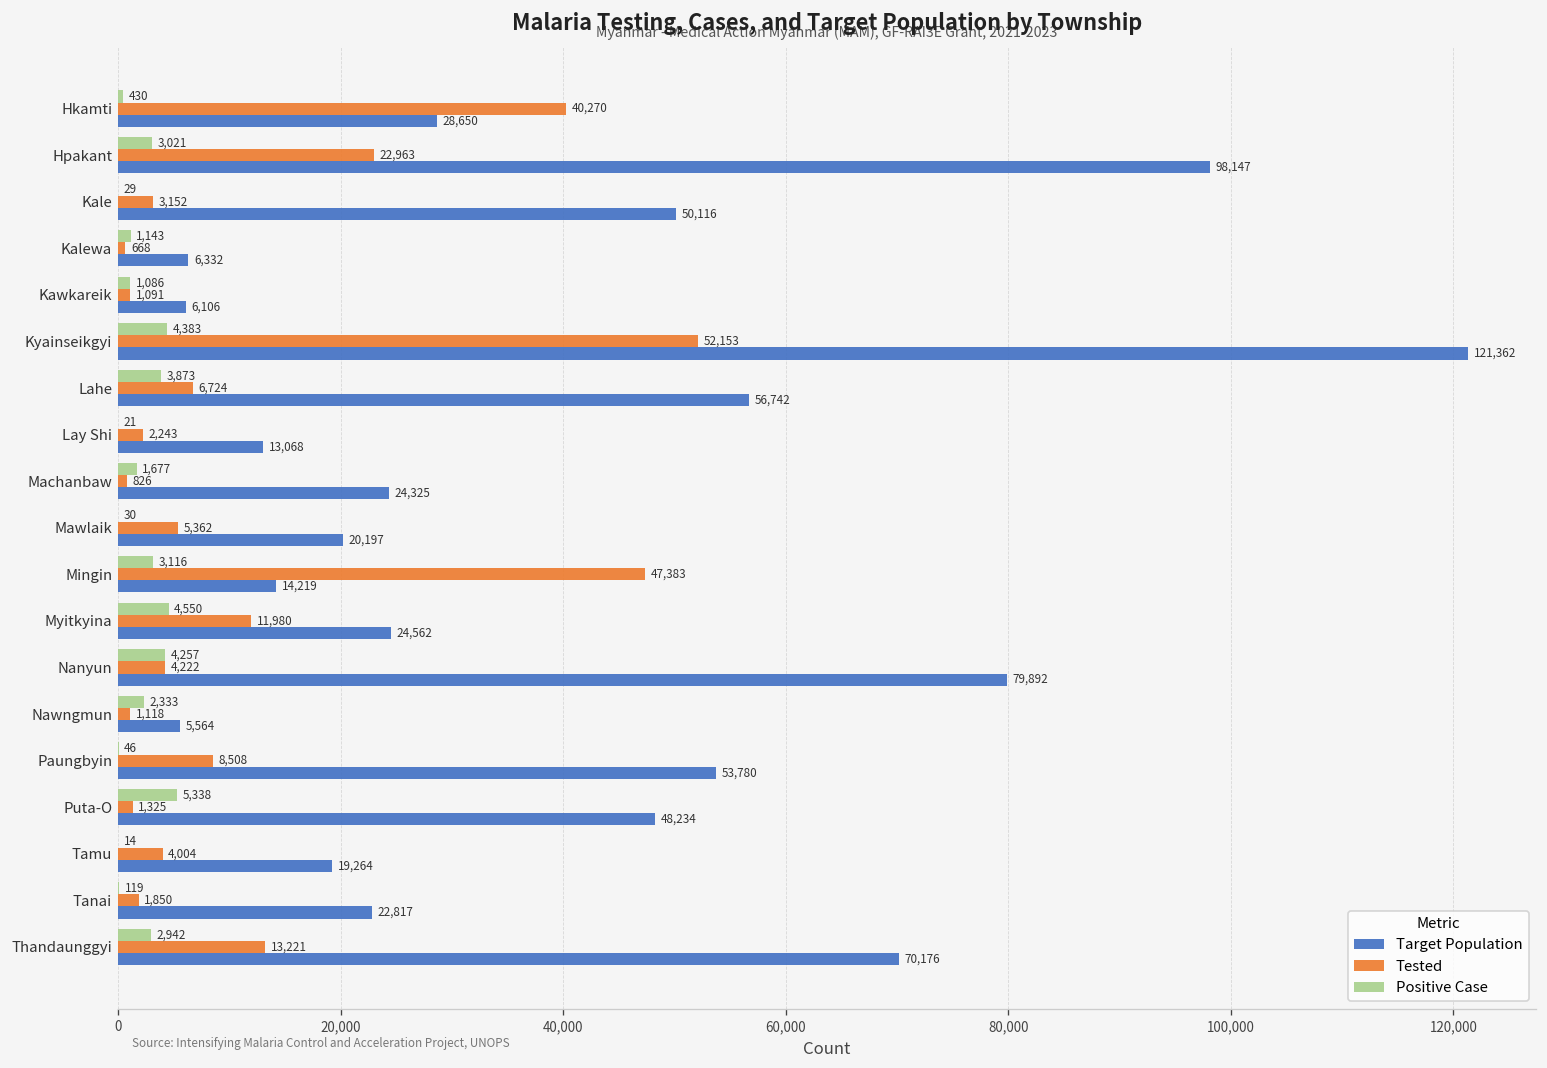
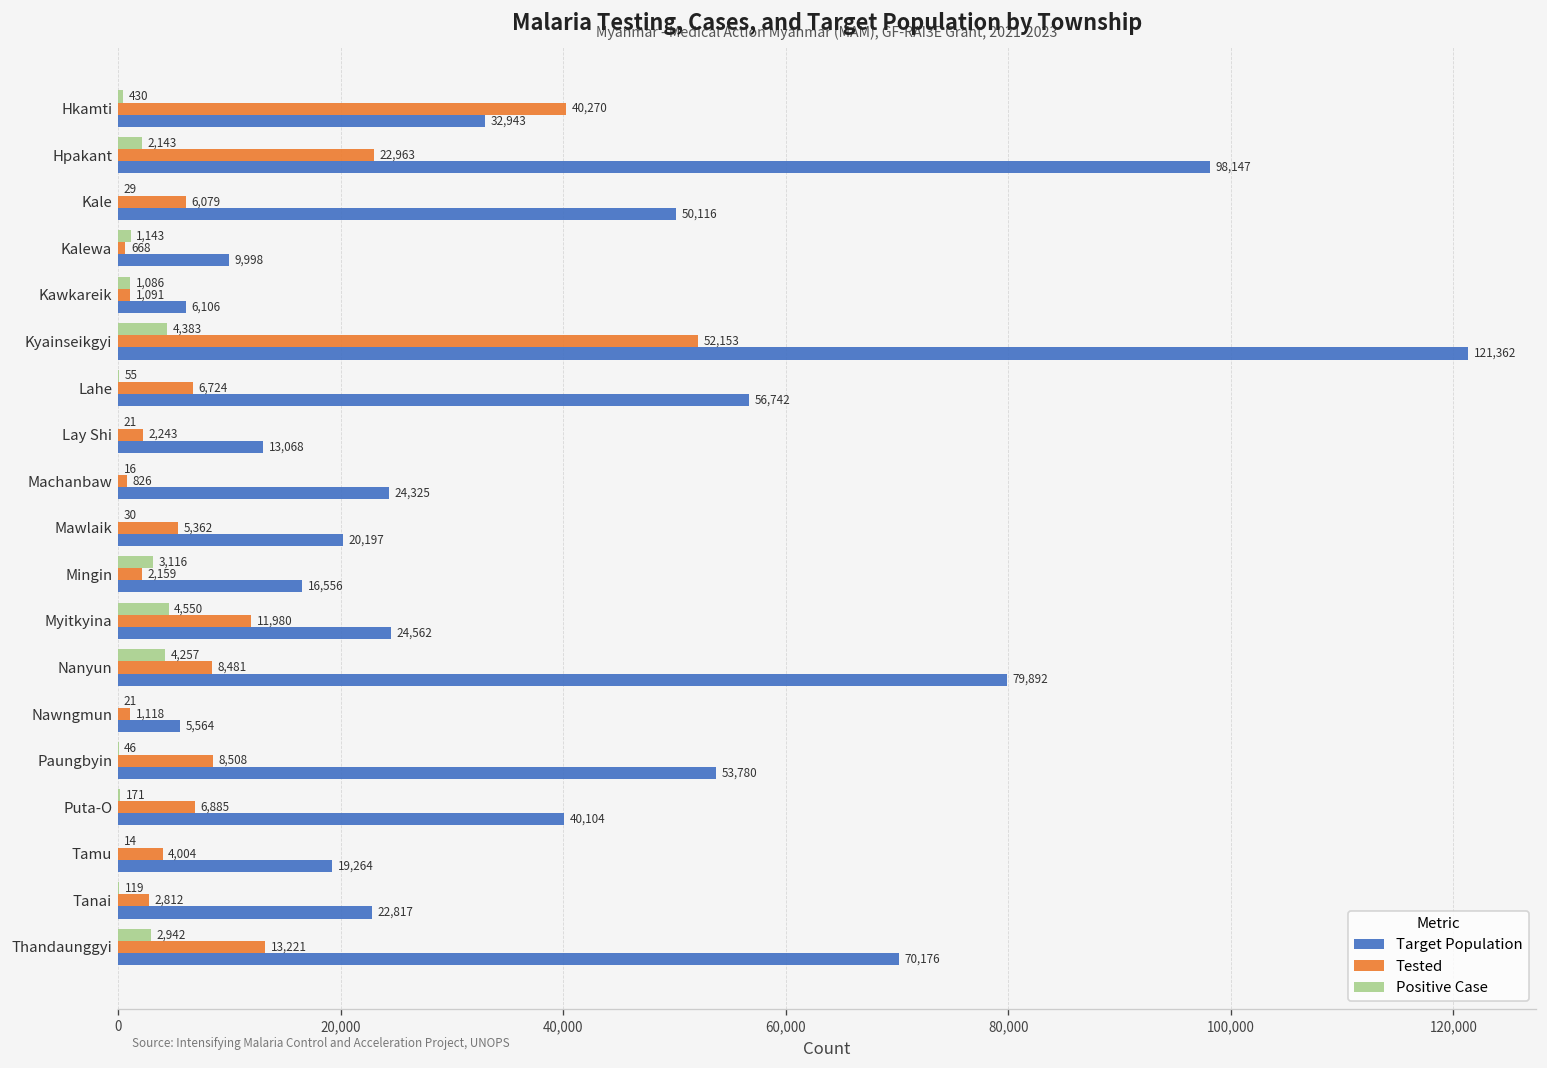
  {
    "Target Population": {
-     "Hkamti": "28,650",
+     "Hkamti": "32,943",
      "Hpakant": "98,147",
      "Kale": "50,116",
-     "Kalewa": "6,332",
+     "Kalewa": "9,998",
      "Kawkareik": "6,106",
      "Kyainseikgyi": "121,362",
      "Lahe": "56,742",
      "Lay Shi": "13,068",
      "Machanbaw": "24,325",
      "Mawlaik": "20,197",
-     "Mingin": "14,219",
+     "Mingin": "16,556",
      "Myitkyina": "24,562",
      "Nanyun": "79,892",
      "Nawngmun": "5,564",
      "Paungbyin": "53,780",
-     "Puta-O": "48,234",
+     "Puta-O": "40,104",
      "Tamu": "19,264",
      "Tanai": "22,817",
      "Thandaunggyi": "70,176"
    },
    "Tested": {
      "Hkamti": "40,270",
      "Hpakant": "22,963",
-     "Kale": "3,152",
+     "Kale": "6,079",
      "Kalewa": "668",
      "Kawkareik": "1,091",
      "Kyainseikgyi": "52,153",
      "Lahe": "6,724",
      "Lay Shi": "2,243",
      "Machanbaw": "826",
      "Mawlaik": "5,362",
-     "Mingin": "47,383",
+     "Mingin": "2,159",
      "Myitkyina": "11,980",
-     "Nanyun": "4,222",
+     "Nanyun": "8,481",
      "Nawngmun": "1,118",
      "Paungbyin": "8,508",
-     "Puta-O": "1,325",
+     "Puta-O": "6,885",
      "Tamu": "4,004",
-     "Tanai": "1,850",
+     "Tanai": "2,812",
      "Thandaunggyi": "13,221"
    },
    "Positive Case": {
      "Hkamti": "430",
-     "Hpakant": "3,021",
+     "Hpakant": "2,143",
      "Kale": "29",
      "Kalewa": "1,143",
      "Kawkareik": "1,086",
      "Kyainseikgyi": "4,383",
-     "Lahe": "3,873",
+     "Lahe": "55",
      "Lay Shi": "21",
-     "Machanbaw": "1,677",
+     "Machanbaw": "16",
      "Mawlaik": "30",
      "Mingin": "3,116",
      "Myitkyina": "4,550",
      "Nanyun": "4,257",
-     "Nawngmun": "2,333",
+     "Nawngmun": "21",
      "Paungbyin": "46",
-     "Puta-O": "5,338",
+     "Puta-O": "171",
      "Tamu": "14",
      "Tanai": "119",
      "Thandaunggyi": "2,942"
    }
  }
